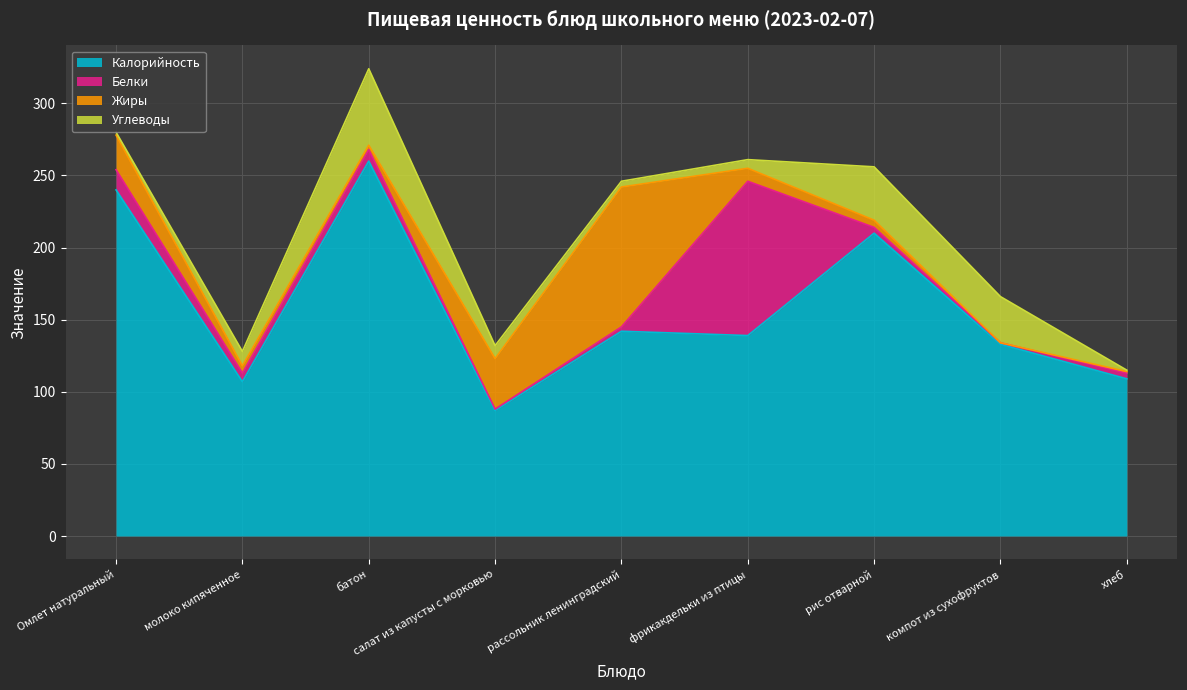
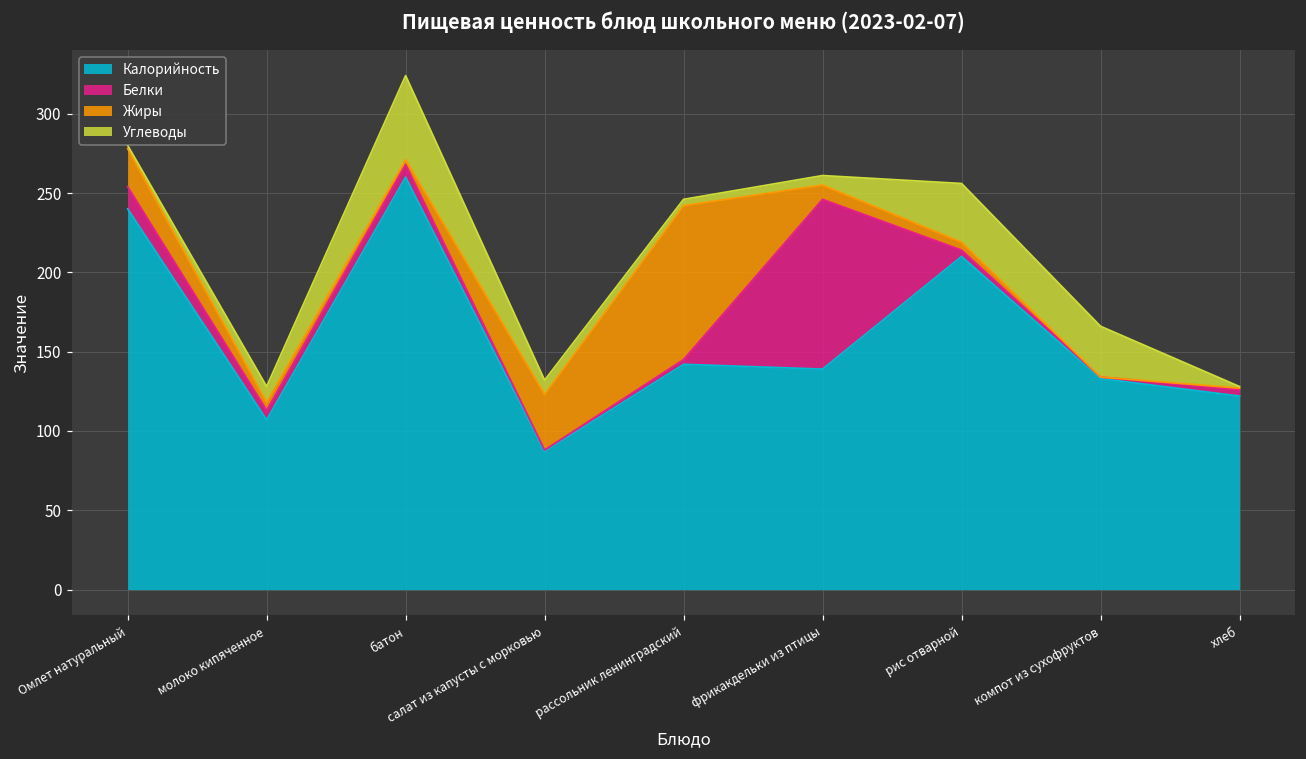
  {
    "Калорийность": {
      "Омлет натуральный": 240,
      "молоко кипяченное": 107,
      "батон": 260,
      "рассольник ленинградский": 142,
      "фрикакдельки из птицы": 139,
      "рис отварной": 210,
-     "хлеб": 109
+     "хлеб": 122
    },
    "Белки": {
      "Омлет натуральный": 14,
      "молоко кипяченное": 6,
      "батон": 8,
      "рассольник ленинградский": 3,
      "фрикакдельки из птицы": 107,
      "рис отварной": 4
    },
    "Жиры": {
      "Омлет натуральный": 24,
      "молоко кипяченное": 5,
      "батон": 3,
      "салат из капусты с морковью": 35,
      "рассольник ленинградский": 97,
      "фрикакдельки из птицы": 9,
      "рис отварной": 5
    },
    "Углеводы": {
      "молоко кипяченное": 10,
      "батон": 53,
      "салат из капусты с морковью": 9,
      "рассольник ленинградский": 4,
      "фрикакдельки из птицы": 6,
      "рис отварной": 37,
      "компот из сухофруктов": 32
    }
  }
